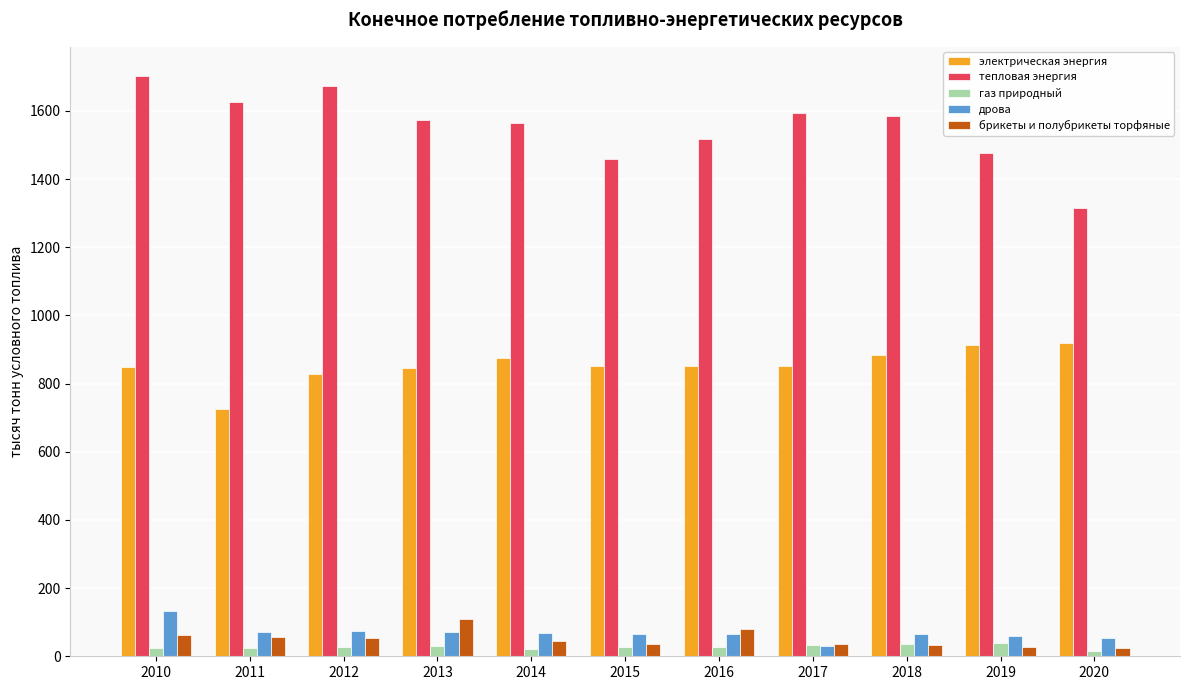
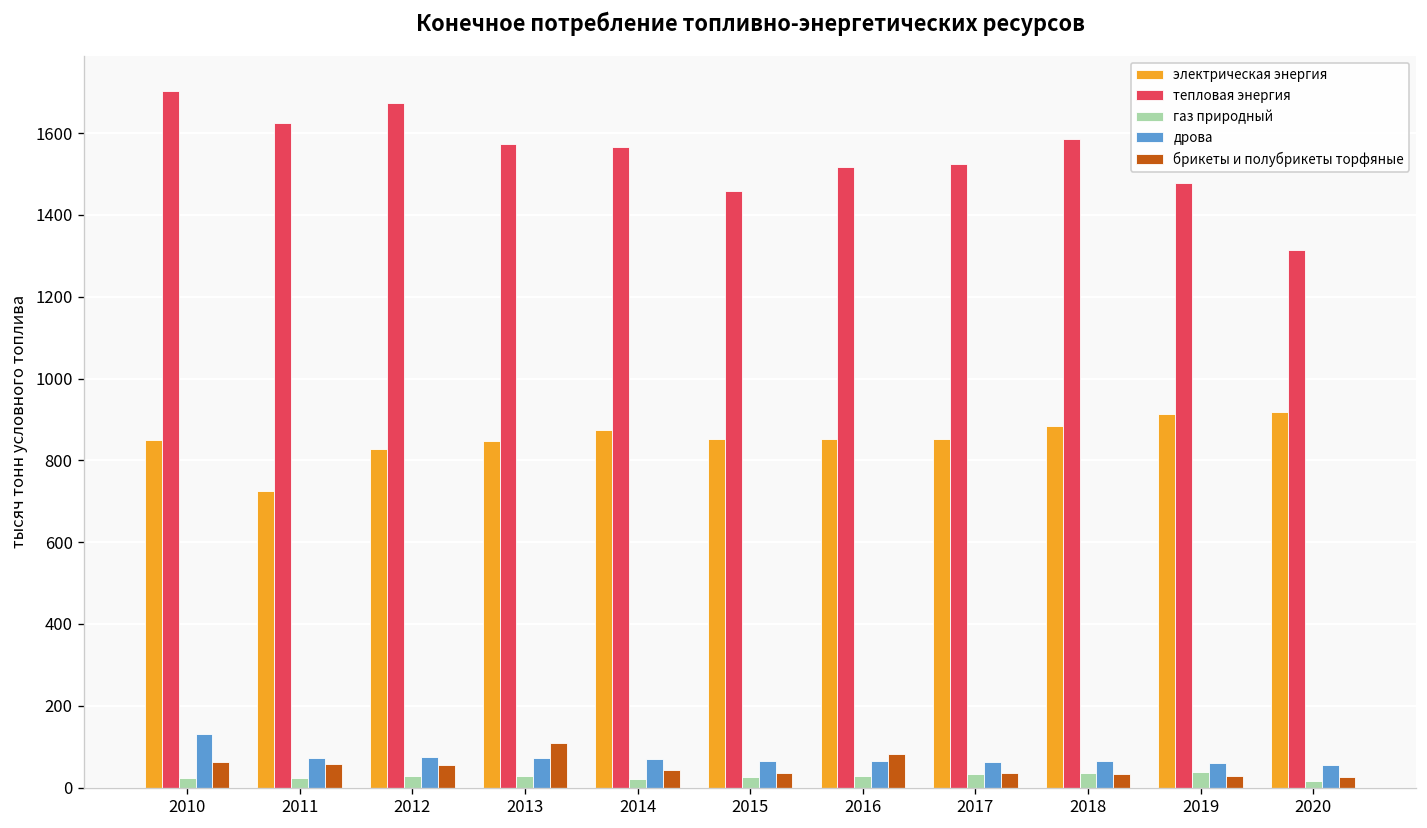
  {
    "электрическая энергия": {
      "2010": 850,
      "2011": 730,
      "2012": 830,
      "2013": 850,
      "2014": 870,
      "2015": 850,
      "2016": 850,
      "2017": 850,
      "2018": 880,
      "2019": 910,
      "2020": 920
    },
    "тепловая энергия": {
      "2010": 1700,
      "2011": 1630,
      "2012": 1670,
      "2013": 1570,
      "2014": 1570,
      "2015": 1460,
      "2016": 1520,
-     "2017": 1600,
+     "2017": 1520,
      "2018": 1590,
      "2019": 1480,
      "2020": 1310
    },
    "газ природный": {
      "2010": 20,
      "2011": 20,
      "2012": 30,
      "2013": 30,
      "2014": 20,
      "2015": 30,
      "2016": 30,
      "2017": 30,
      "2018": 40,
      "2019": 40,
      "2020": 20
    },
    "дрова": {
      "2010": 130,
      "2011": 70,
      "2012": 70,
      "2013": 70,
      "2014": 70,
      "2015": 60,
      "2016": 70,
-     "2017": 30,
+     "2017": 60,
      "2018": 70,
      "2019": 60,
      "2020": 50
    },
    "брикеты и полубрикеты торфяные": {
      "2010": 60,
      "2011": 60,
      "2012": 60,
      "2013": 110,
      "2014": 40,
      "2015": 40,
      "2016": 80,
      "2017": 40,
      "2018": 30,
      "2019": 30,
      "2020": 30
    }
  }
